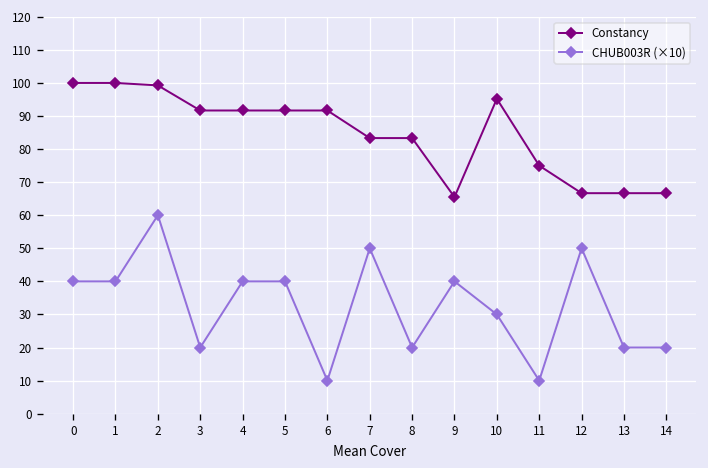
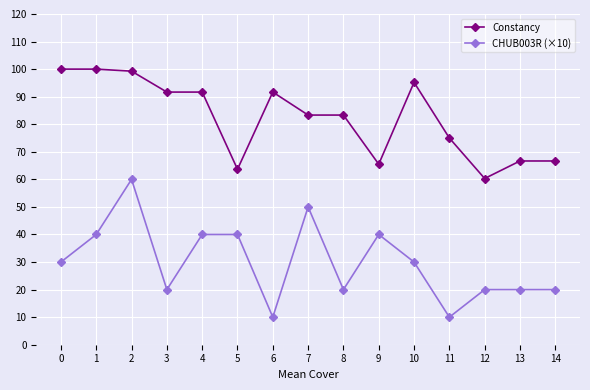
  {
    "Constancy": {
      "0": 100,
      "1": 100,
      "2": 99,
      "3": 92,
      "4": 92,
-     "5": 92,
+     "5": 64,
      "6": 92,
      "7": 83,
      "8": 83,
      "9": 66,
      "10": 95,
      "11": 75,
-     "12": 67,
+     "12": 60,
      "13": 67,
      "14": 67
    },
    "CHUB003R (×10)": {
-     "0": 40,
+     "0": 30,
      "1": 40,
      "2": 60,
      "3": 20,
      "4": 40,
      "5": 40,
      "6": 10,
      "7": 50,
      "8": 20,
      "9": 40,
      "10": 30,
      "11": 10,
-     "12": 50,
+     "12": 20,
      "13": 20,
      "14": 20
    }
  }
